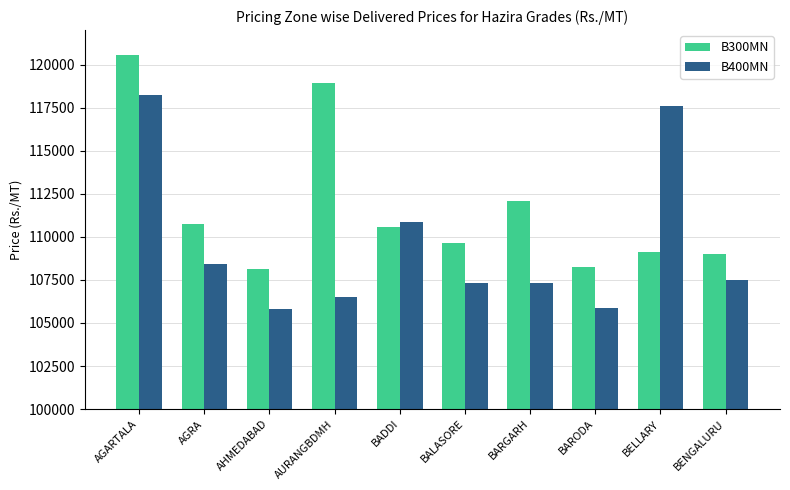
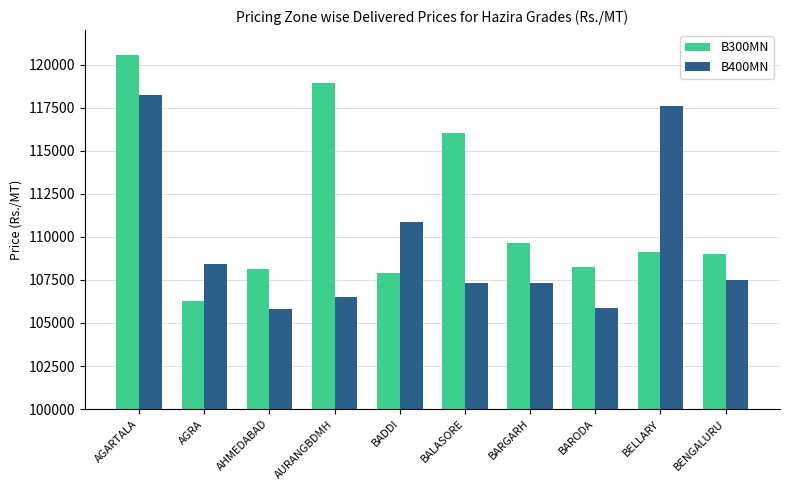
  {
    "B300MN": {
      "AGARTALA": 120600,
-     "AGRA": 110700,
+     "AGRA": 106300,
      "AHMEDABAD": 108100,
      "AURANGBDMH": 118900,
-     "BADDI": 110600,
-     "BALASORE": 109700,
-     "BARGARH": 112100,
+     "BADDI": 107900,
+     "BALASORE": 116000,
+     "BARGARH": 109700,
      "BARODA": 108200,
      "BELLARY": 109100,
      "BENGALURU": 109000
    },
    "B400MN": {
      "AGARTALA": 118200,
      "AGRA": 108400,
      "AHMEDABAD": 105800,
      "AURANGBDMH": 106500,
      "BADDI": 110900,
      "BALASORE": 107300,
      "BARGARH": 107300,
      "BARODA": 105900,
      "BELLARY": 117600,
      "BENGALURU": 107500
    }
  }
